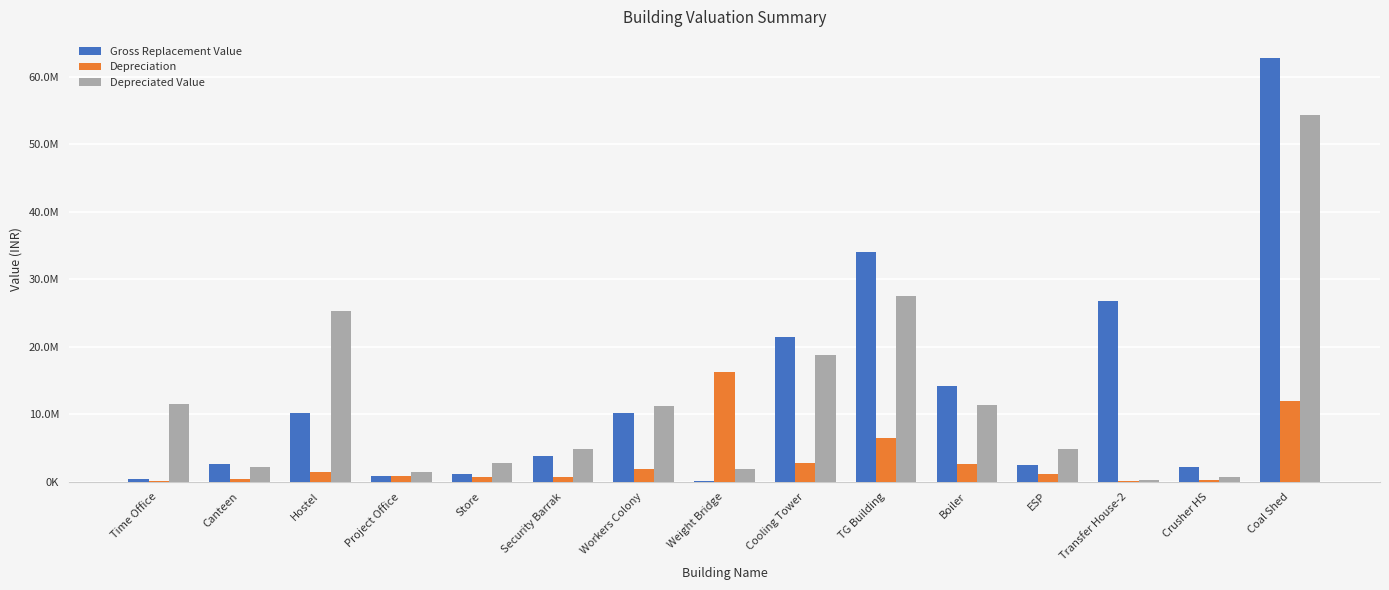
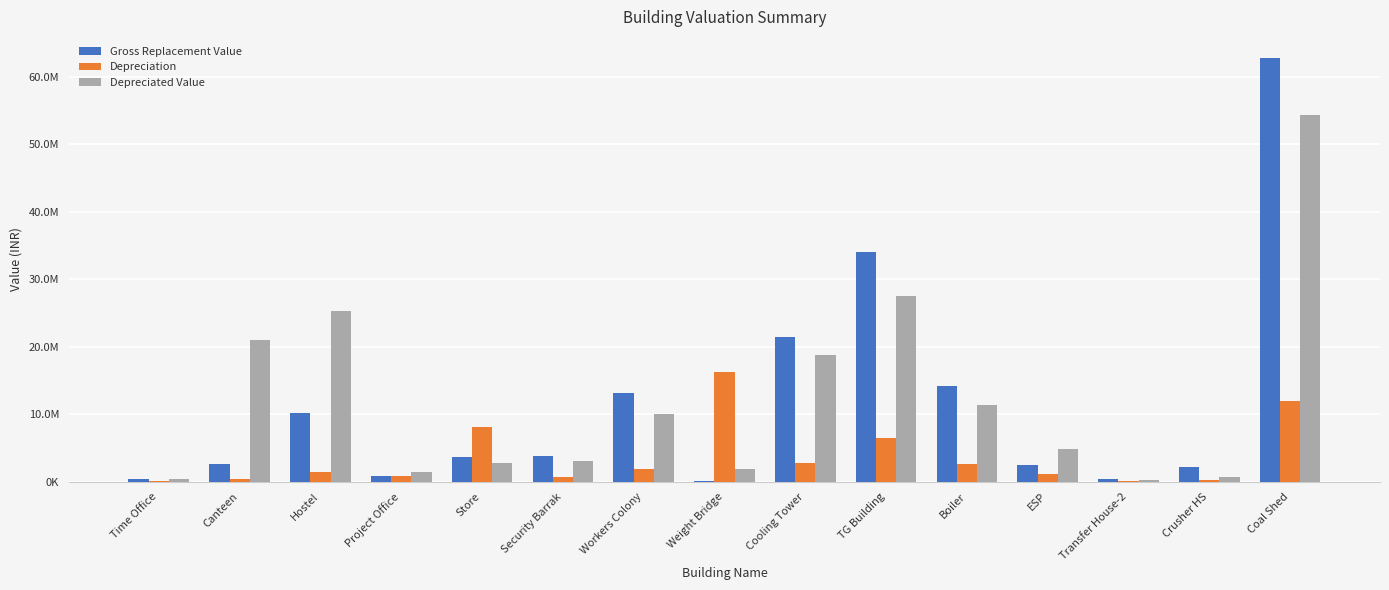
  {
    "Gross Replacement Value": {
      "Time Office": 0,
      "Canteen": 3000000,
      "Hostel": 10000000,
      "Project Office": 1000000,
-     "Store": 1000000,
+     "Store": 4000000,
      "Security Barrak": 4000000,
-     "Workers Colony": 10000000,
+     "Workers Colony": 13000000,
      "Cooling Tower": 22000000,
      "TG Building": 34000000,
      "Boiler": 14000000,
      "ESP": 2000000,
-     "Transfer House-2": 27000000,
+     "Transfer House-2": 0,
      "Crusher HS": 2000000,
      "Coal Shed": 63000000
    },
    "Depreciation": {
      "Hostel": 1000000,
      "Project Office": 1000000,
-     "Store": 1000000,
+     "Store": 8000000,
      "Security Barrak": 1000000,
      "Workers Colony": 2000000,
      "Weight Bridge": 16000000,
      "Cooling Tower": 3000000,
      "TG Building": 6000000,
      "Boiler": 3000000,
      "ESP": 1000000,
      "Coal Shed": 12000000
    },
    "Depreciated Value": {
-     "Time Office": 12000000,
-     "Canteen": 2000000,
+     "Time Office": 0,
+     "Canteen": 21000000,
      "Hostel": 25000000,
      "Project Office": 1000000,
      "Store": 3000000,
-     "Security Barrak": 5000000,
-     "Workers Colony": 11000000,
+     "Security Barrak": 3000000,
+     "Workers Colony": 10000000,
      "Weight Bridge": 2000000,
      "Cooling Tower": 19000000,
      "TG Building": 28000000,
      "Boiler": 11000000,
      "ESP": 5000000,
      "Crusher HS": 1000000,
      "Coal Shed": 54000000
    }
  }
